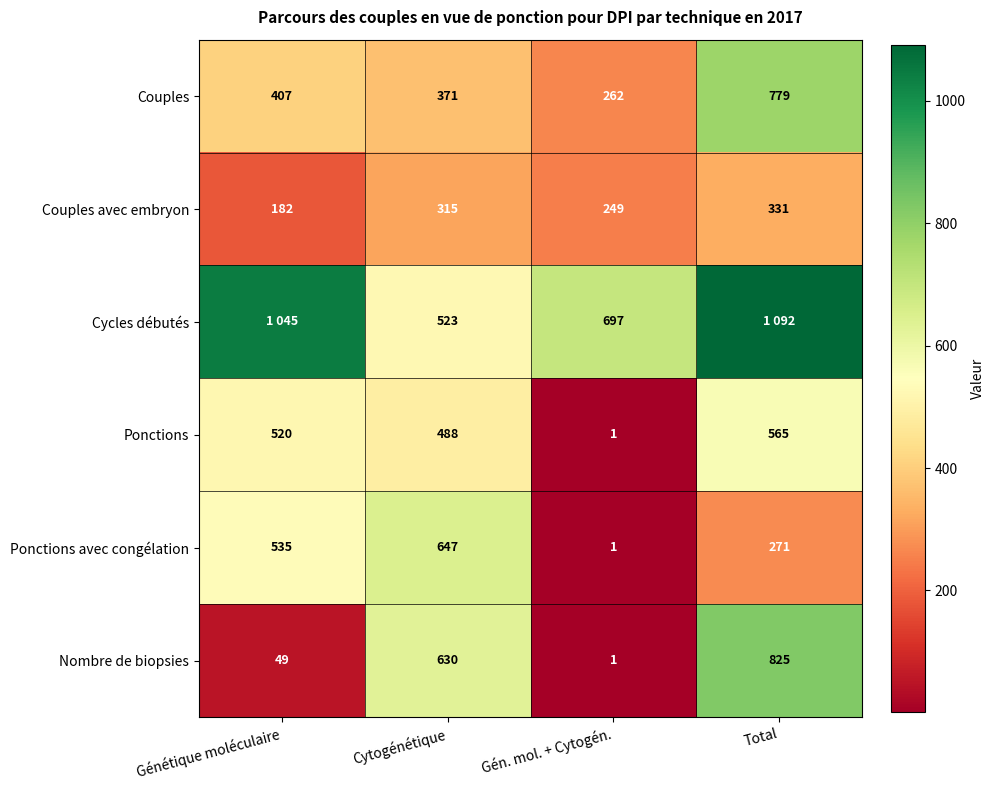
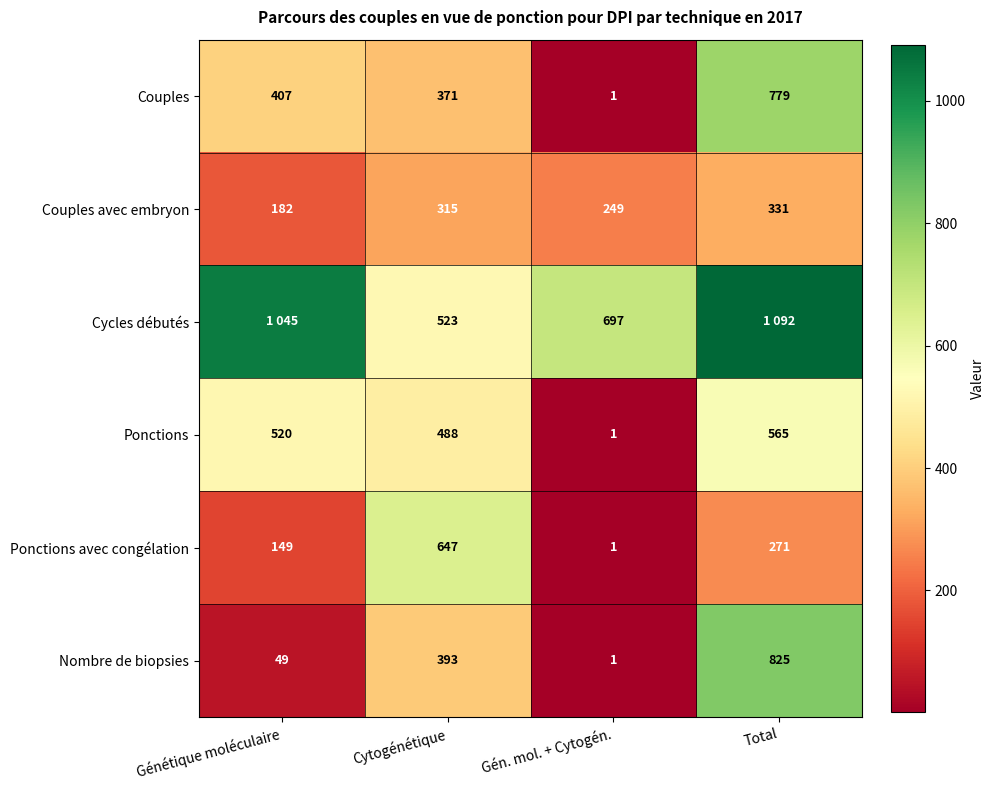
  {
    "Couples": {
      "Génétique moléculaire": 407,
      "Cytogénétique": 371,
-     "Gén. mol. + Cytogén.": 262,
+     "Gén. mol. + Cytogén.": 1,
      "Total": 779
    },
    "Couples avec embryon": {
      "Génétique moléculaire": 182,
      "Cytogénétique": 315,
      "Gén. mol. + Cytogén.": 249,
      "Total": 331
    },
    "Cycles débutés": {
      "Cytogénétique": 523,
      "Gén. mol. + Cytogén.": 697
    },
    "Ponctions": {
      "Génétique moléculaire": 520,
      "Cytogénétique": 488,
      "Gén. mol. + Cytogén.": 1,
      "Total": 565
    },
    "Ponctions avec congélation": {
-     "Génétique moléculaire": 535,
+     "Génétique moléculaire": 149,
      "Cytogénétique": 647,
      "Gén. mol. + Cytogén.": 1,
      "Total": 271
    },
    "Nombre de biopsies": {
      "Génétique moléculaire": 49,
-     "Cytogénétique": 630,
+     "Cytogénétique": 393,
      "Gén. mol. + Cytogén.": 1,
      "Total": 825
    }
  }
